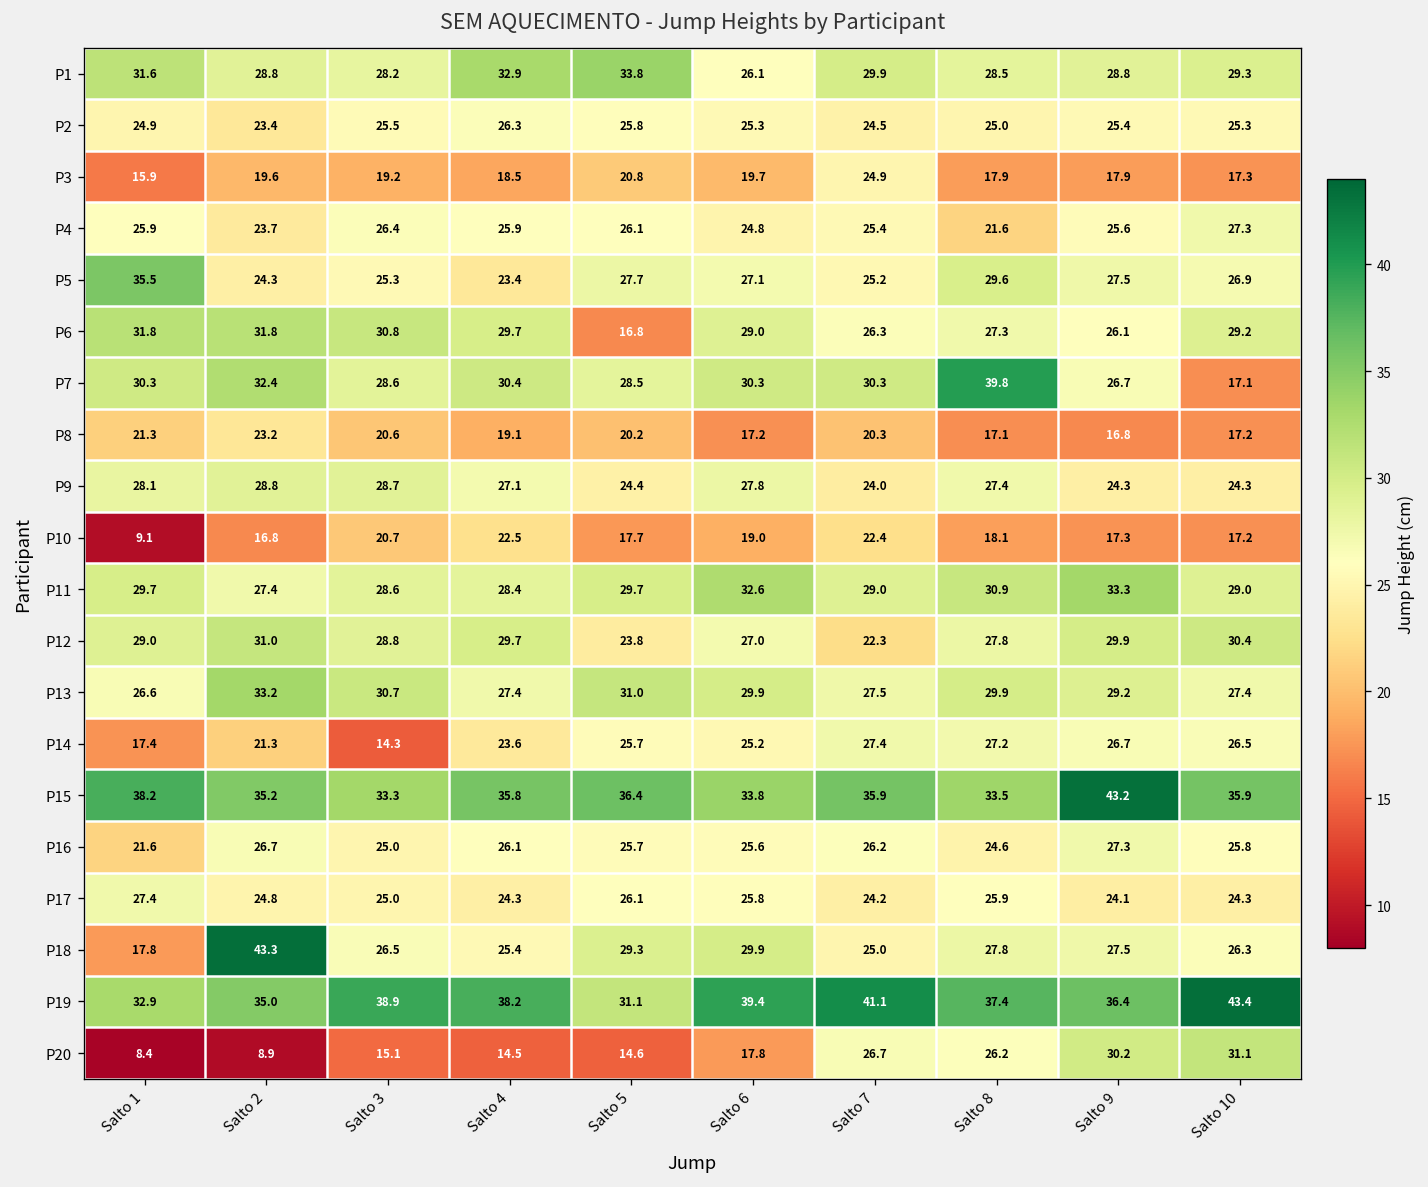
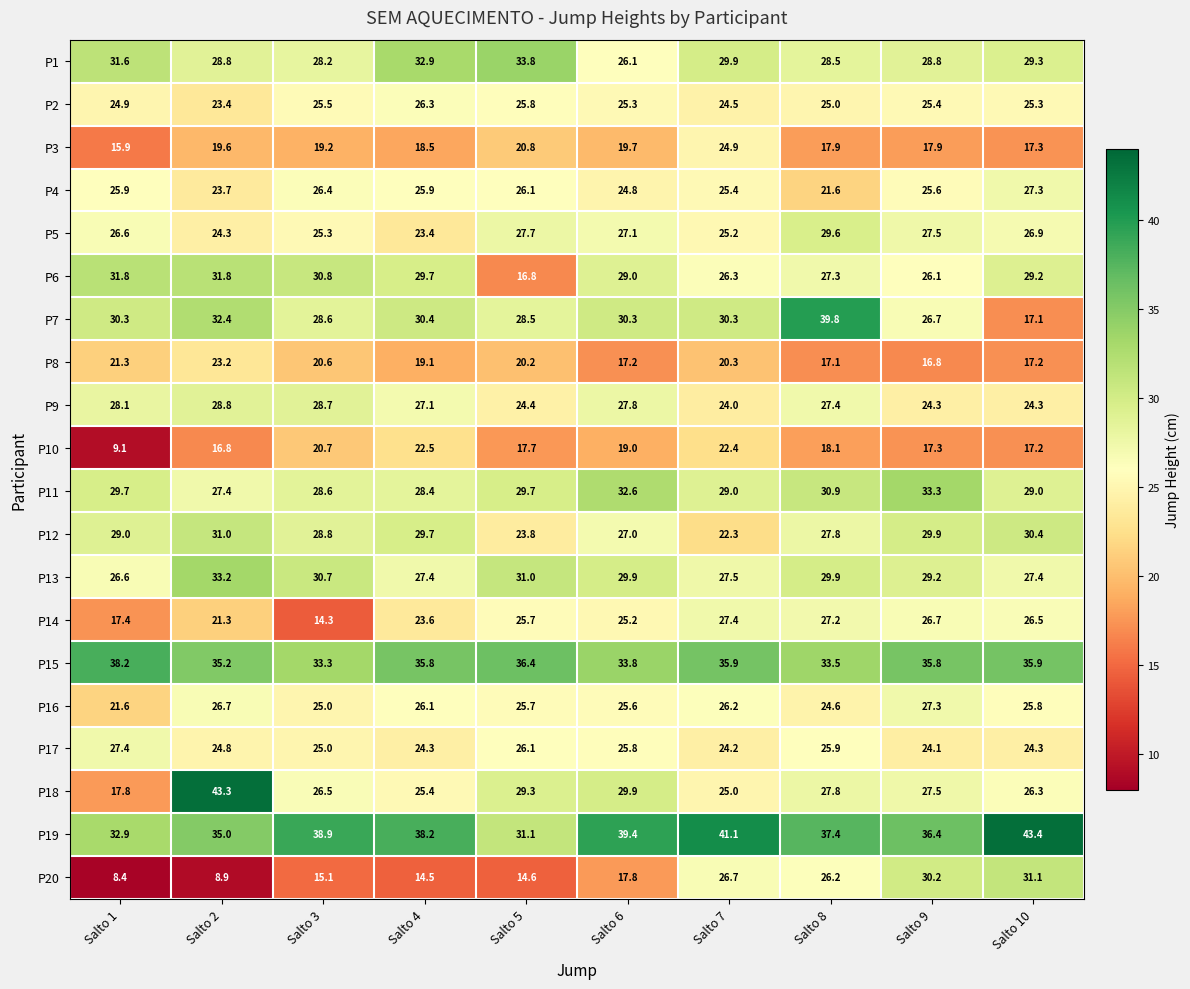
  {
    "P1": {
      "Salto 1": 31.6,
      "Salto 2": 28.8,
      "Salto 3": 28.2,
      "Salto 4": 32.9,
      "Salto 5": 33.8,
      "Salto 6": 26.1,
      "Salto 7": 29.9,
      "Salto 8": 28.5,
      "Salto 9": 28.8,
      "Salto 10": 29.3
    },
    "P2": {
      "Salto 1": 24.9,
      "Salto 2": 23.4,
      "Salto 3": 25.5,
      "Salto 4": 26.3,
      "Salto 5": 25.8,
      "Salto 6": 25.3,
      "Salto 7": 24.5,
      "Salto 8": 25.0,
      "Salto 9": 25.4,
      "Salto 10": 25.3
    },
    "P3": {
      "Salto 1": 15.9,
      "Salto 2": 19.6,
      "Salto 3": 19.2,
      "Salto 4": 18.5,
      "Salto 5": 20.8,
      "Salto 6": 19.7,
      "Salto 7": 24.9,
      "Salto 8": 17.9,
      "Salto 9": 17.9,
      "Salto 10": 17.3
    },
    "P4": {
      "Salto 1": 25.9,
      "Salto 2": 23.7,
      "Salto 3": 26.4,
      "Salto 4": 25.9,
      "Salto 5": 26.1,
      "Salto 6": 24.8,
      "Salto 7": 25.4,
      "Salto 8": 21.6,
      "Salto 9": 25.6,
      "Salto 10": 27.3
    },
    "P5": {
-     "Salto 1": 35.5,
+     "Salto 1": 26.6,
      "Salto 2": 24.3,
      "Salto 3": 25.3,
      "Salto 4": 23.4,
      "Salto 5": 27.7,
      "Salto 6": 27.1,
      "Salto 7": 25.2,
      "Salto 8": 29.6,
      "Salto 9": 27.5,
      "Salto 10": 26.9
    },
    "P6": {
      "Salto 1": 31.8,
      "Salto 2": 31.8,
      "Salto 3": 30.8,
      "Salto 4": 29.7,
      "Salto 5": 16.8,
      "Salto 6": 29.0,
      "Salto 7": 26.3,
      "Salto 8": 27.3,
      "Salto 9": 26.1,
      "Salto 10": 29.2
    },
    "P7": {
      "Salto 1": 30.3,
      "Salto 2": 32.4,
      "Salto 3": 28.6,
      "Salto 4": 30.4,
      "Salto 5": 28.5,
      "Salto 6": 30.3,
      "Salto 7": 30.3,
      "Salto 8": 39.8,
      "Salto 9": 26.7,
      "Salto 10": 17.1
    },
    "P8": {
      "Salto 1": 21.3,
      "Salto 2": 23.2,
      "Salto 3": 20.6,
      "Salto 4": 19.1,
      "Salto 5": 20.2,
      "Salto 6": 17.2,
      "Salto 7": 20.3,
      "Salto 8": 17.1,
      "Salto 9": 16.8,
      "Salto 10": 17.2
    },
    "P9": {
      "Salto 1": 28.1,
      "Salto 2": 28.8,
      "Salto 3": 28.7,
      "Salto 4": 27.1,
      "Salto 5": 24.4,
      "Salto 6": 27.8,
      "Salto 7": 24.0,
      "Salto 8": 27.4,
      "Salto 9": 24.3,
      "Salto 10": 24.3
    },
    "P10": {
      "Salto 1": 9.1,
      "Salto 2": 16.8,
      "Salto 3": 20.7,
      "Salto 4": 22.5,
      "Salto 5": 17.7,
      "Salto 6": 19.0,
      "Salto 7": 22.4,
      "Salto 8": 18.1,
      "Salto 9": 17.3,
      "Salto 10": 17.2
    },
    "P11": {
      "Salto 1": 29.7,
      "Salto 2": 27.4,
      "Salto 3": 28.6,
      "Salto 4": 28.4,
      "Salto 5": 29.7,
      "Salto 6": 32.6,
      "Salto 7": 29.0,
      "Salto 8": 30.9,
      "Salto 9": 33.3,
      "Salto 10": 29.0
    },
    "P12": {
      "Salto 1": 29.0,
      "Salto 2": 31.0,
      "Salto 3": 28.8,
      "Salto 4": 29.7,
      "Salto 5": 23.8,
      "Salto 6": 27.0,
      "Salto 7": 22.3,
      "Salto 8": 27.8,
      "Salto 9": 29.9,
      "Salto 10": 30.4
    },
    "P13": {
      "Salto 1": 26.6,
      "Salto 2": 33.2,
      "Salto 3": 30.7,
      "Salto 4": 27.4,
      "Salto 5": 31.0,
      "Salto 6": 29.9,
      "Salto 7": 27.5,
      "Salto 8": 29.9,
      "Salto 9": 29.2,
      "Salto 10": 27.4
    },
    "P14": {
      "Salto 1": 17.4,
      "Salto 2": 21.3,
      "Salto 3": 14.3,
      "Salto 4": 23.6,
      "Salto 5": 25.7,
      "Salto 6": 25.2,
      "Salto 7": 27.4,
      "Salto 8": 27.2,
      "Salto 9": 26.7,
      "Salto 10": 26.5
    },
    "P15": {
      "Salto 1": 38.2,
      "Salto 2": 35.2,
      "Salto 3": 33.3,
      "Salto 4": 35.8,
      "Salto 5": 36.4,
      "Salto 6": 33.8,
      "Salto 7": 35.9,
      "Salto 8": 33.5,
-     "Salto 9": 43.2,
+     "Salto 9": 35.8,
      "Salto 10": 35.9
    },
    "P16": {
      "Salto 1": 21.6,
      "Salto 2": 26.7,
      "Salto 3": 25.0,
      "Salto 4": 26.1,
      "Salto 5": 25.7,
      "Salto 6": 25.6,
      "Salto 7": 26.2,
      "Salto 8": 24.6,
      "Salto 9": 27.3,
      "Salto 10": 25.8
    },
    "P17": {
      "Salto 1": 27.4,
      "Salto 2": 24.8,
      "Salto 3": 25.0,
      "Salto 4": 24.3,
      "Salto 5": 26.1,
      "Salto 6": 25.8,
      "Salto 7": 24.2,
      "Salto 8": 25.9,
      "Salto 9": 24.1,
      "Salto 10": 24.3
    },
    "P18": {
      "Salto 1": 17.8,
      "Salto 2": 43.3,
      "Salto 3": 26.5,
      "Salto 4": 25.4,
      "Salto 5": 29.3,
      "Salto 6": 29.9,
      "Salto 7": 25.0,
      "Salto 8": 27.8,
      "Salto 9": 27.5,
      "Salto 10": 26.3
    },
    "P19": {
      "Salto 1": 32.9,
      "Salto 2": 35.0,
      "Salto 3": 38.9,
      "Salto 4": 38.2,
      "Salto 5": 31.1,
      "Salto 6": 39.4,
      "Salto 7": 41.1,
      "Salto 8": 37.4,
      "Salto 9": 36.4,
      "Salto 10": 43.4
    },
    "P20": {
      "Salto 1": 8.4,
      "Salto 2": 8.9,
      "Salto 3": 15.1,
      "Salto 4": 14.5,
      "Salto 5": 14.6,
      "Salto 6": 17.8,
      "Salto 7": 26.7,
      "Salto 8": 26.2,
      "Salto 9": 30.2,
      "Salto 10": 31.1
    }
  }
